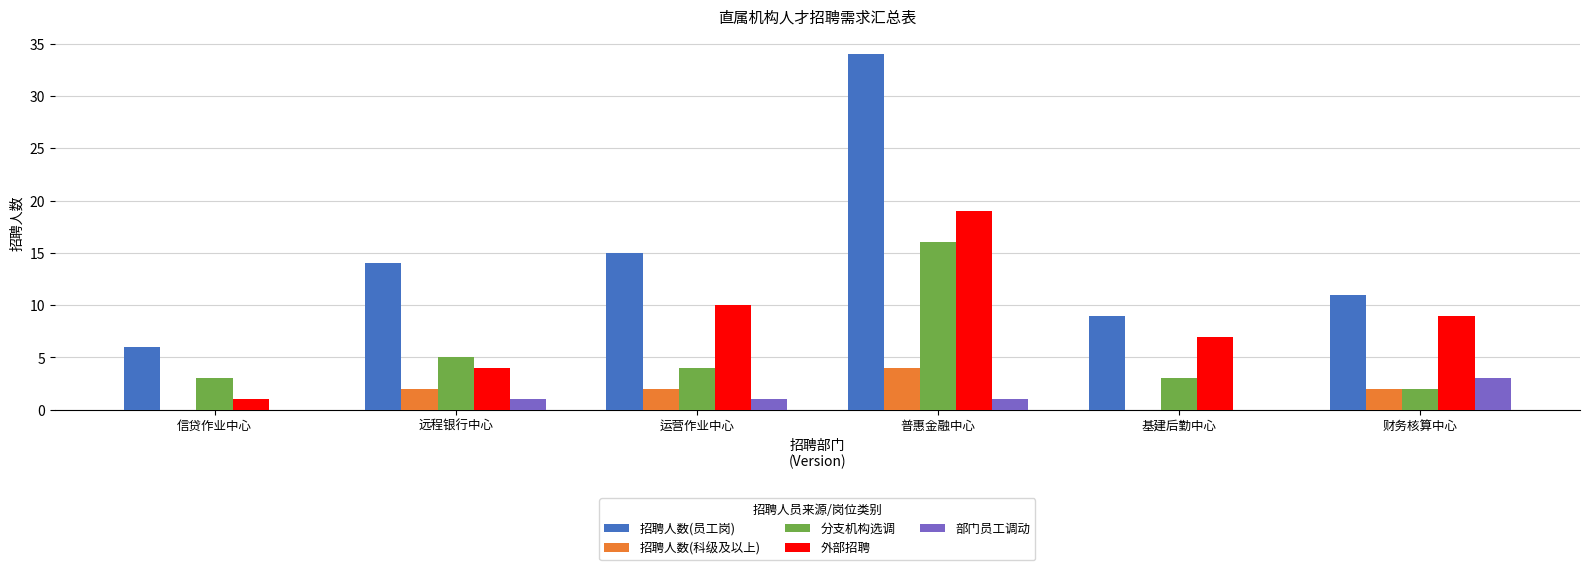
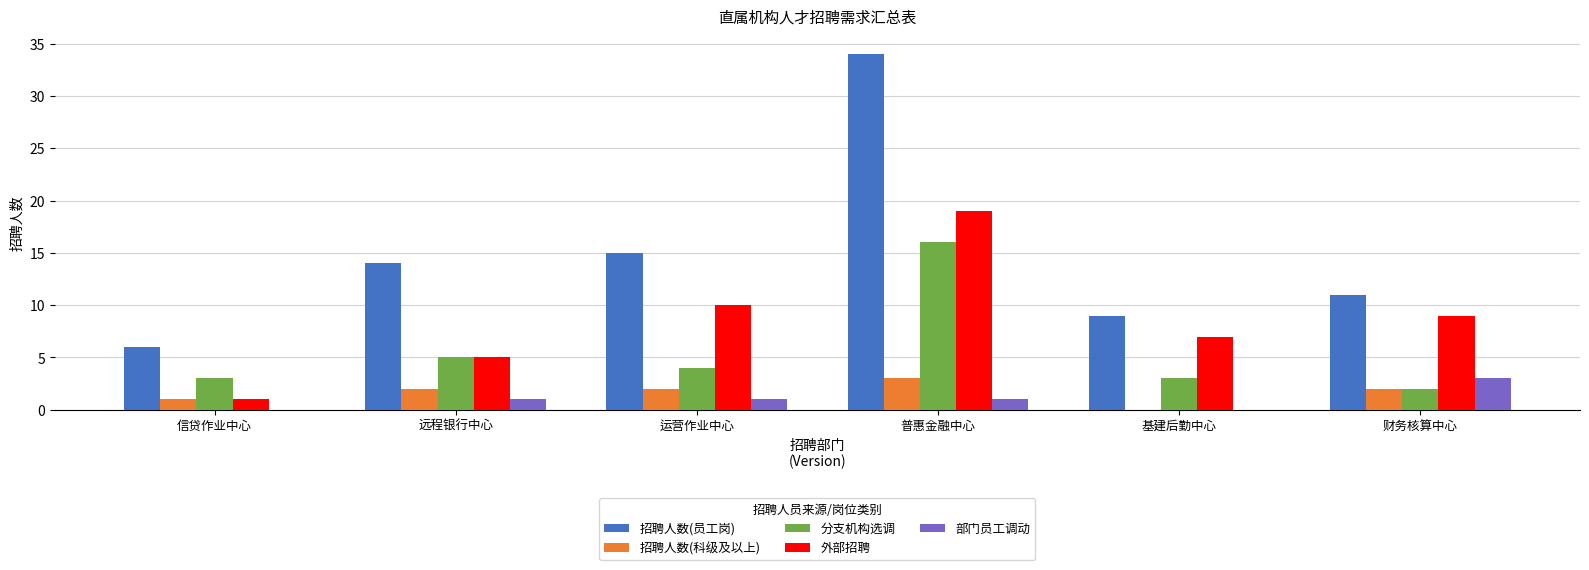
  {
    "招聘人数(科级及以上)": {
-     "信贷作业中心": 0,
+     "信贷作业中心": 1,
      "远程银行中心": 2,
      "运营作业中心": 2,
-     "普惠金融中心": 4,
+     "普惠金融中心": 3,
      "基建后勤中心": 0,
      "财务核算中心": 2
    },
    "分支机构选调": {
      "信贷作业中心": 3,
      "远程银行中心": 5,
      "运营作业中心": 4,
      "普惠金融中心": 16,
      "基建后勤中心": 3,
      "财务核算中心": 2
    },
    "外部招聘": {
      "信贷作业中心": 1,
-     "远程银行中心": 4,
+     "远程银行中心": 5,
      "运营作业中心": 10,
      "普惠金融中心": 19,
      "基建后勤中心": 7,
      "财务核算中心": 9
    }
  }
